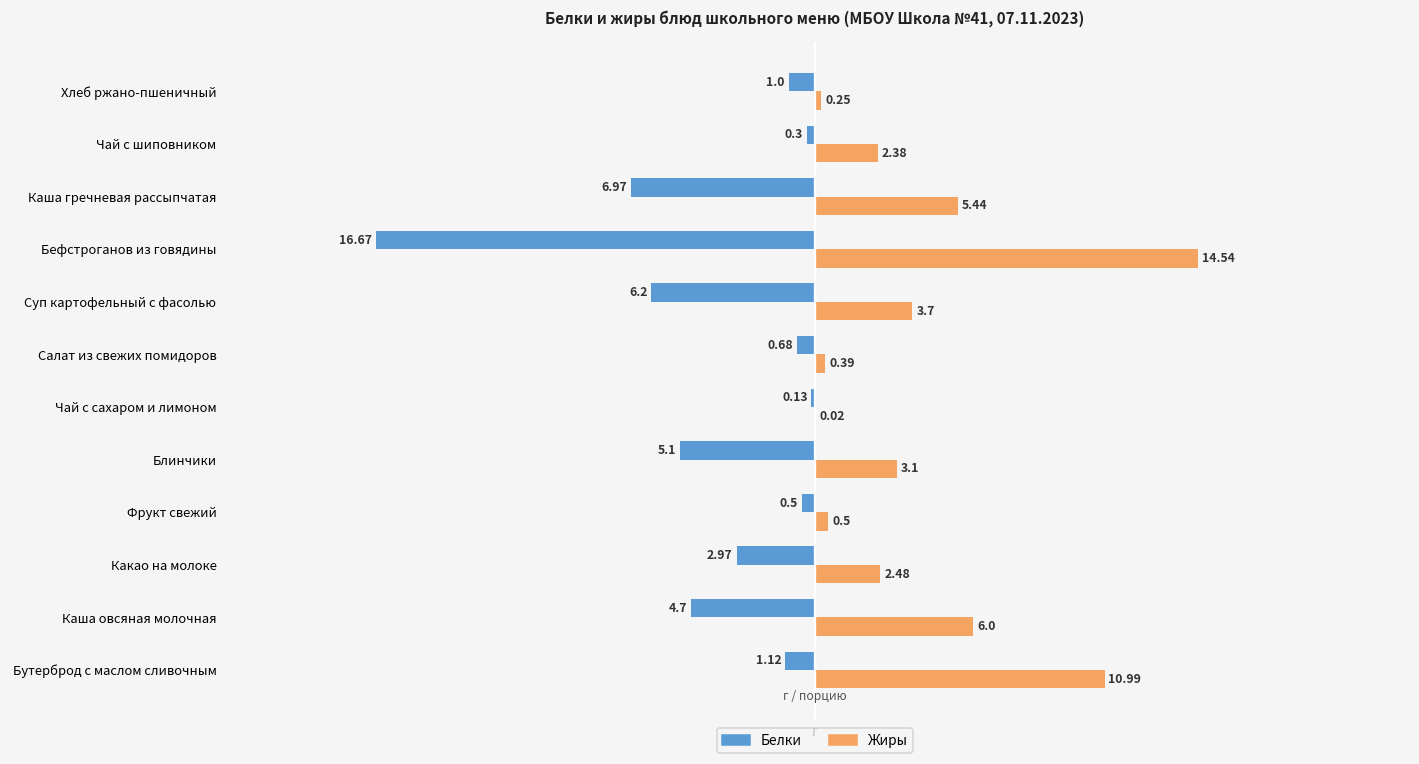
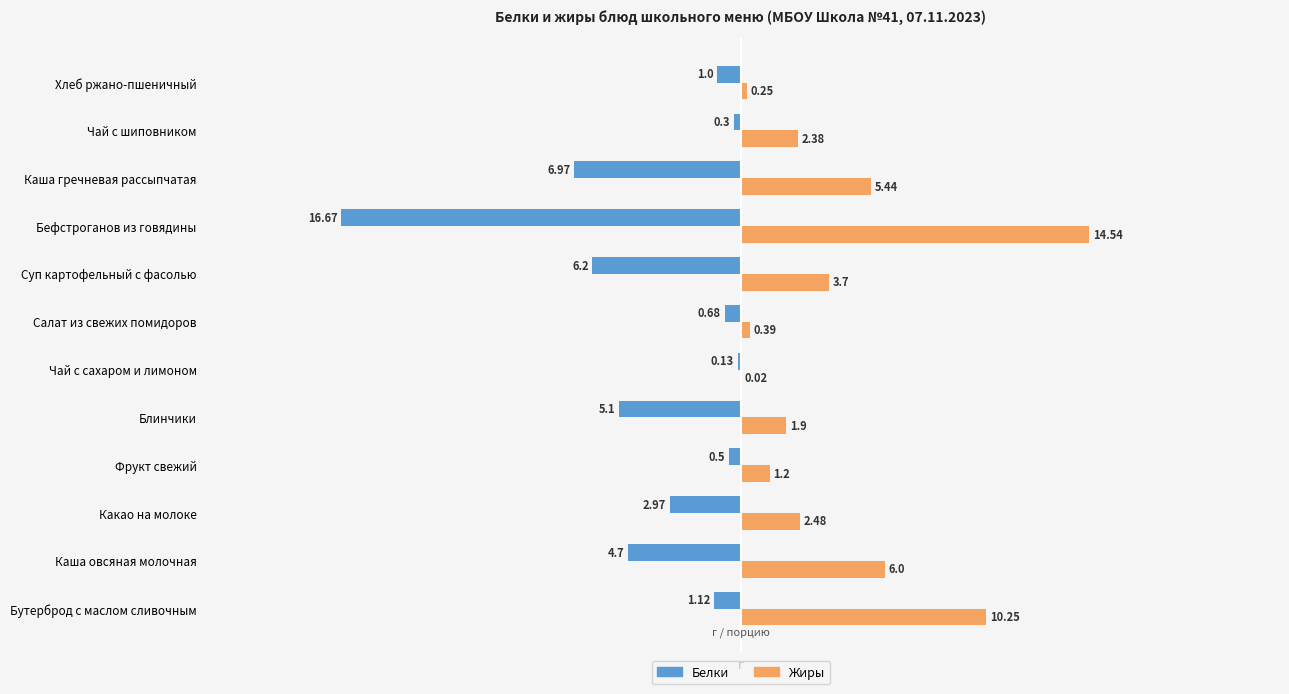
  {
    "Жиры": {
      "Хлеб ржано-пшеничный": 0.25,
      "Чай с шиповником": 2.38,
      "Каша гречневая рассыпчатая": 5.44,
      "Бефстроганов из говядины": 14.54,
      "Суп картофельный с фасолью": 3.7,
      "Салат из свежих помидоров": 0.39,
      "Чай с сахаром и лимоном": 0.02,
-     "Блинчики": 3.1,
-     "Фрукт свежий": 0.5,
+     "Блинчики": 1.9,
+     "Фрукт свежий": 1.2,
      "Какао на молоке": 2.48,
      "Каша овсяная молочная": 6.0,
-     "Бутерброд с маслом сливочным": 10.99
+     "Бутерброд с маслом сливочным": 10.25
    }
  }
